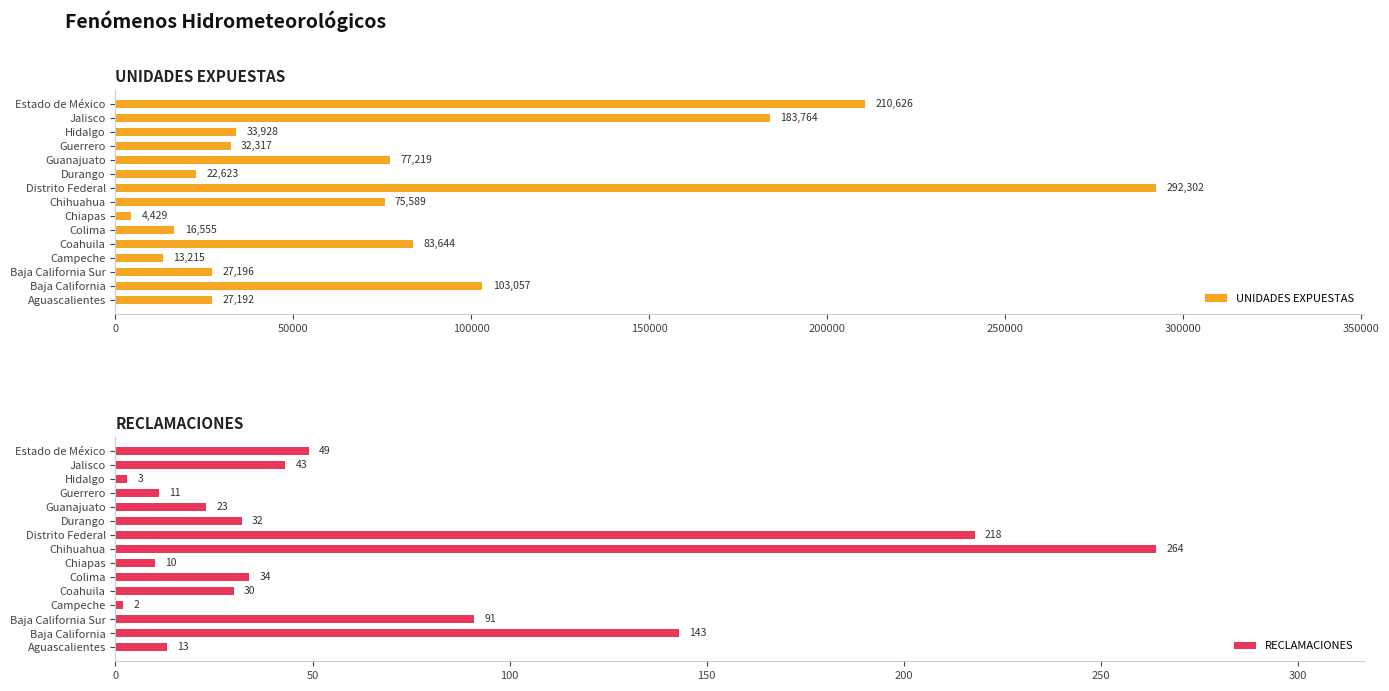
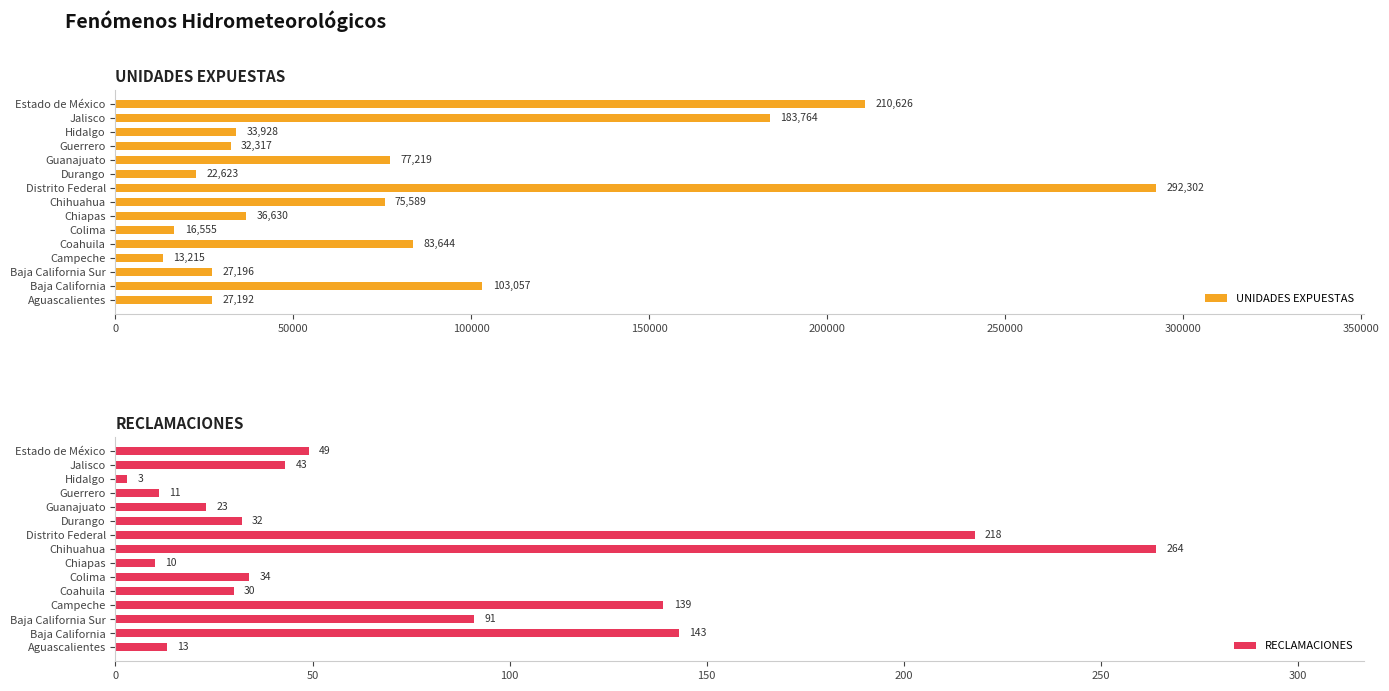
  {
    "UNIDADES EXPUESTAS": {
      "Estado de México": "210,626",
      "Jalisco": "183,764",
      "Hidalgo": "33,928",
      "Guerrero": "32,317",
      "Guanajuato": "77,219",
      "Durango": "22,623",
      "Distrito Federal": "292,302",
      "Chihuahua": "75,589",
-     "Chiapas": "4,429",
+     "Chiapas": "36,630",
      "Colima": "16,555",
      "Coahuila": "83,644",
      "Campeche": "13,215",
      "Baja California Sur": "27,196",
      "Baja California": "103,057",
      "Aguascalientes": "27,192"
    },
    "RECLAMACIONES": {
      "Estado de México": "49",
      "Jalisco": "43",
      "Hidalgo": "3",
      "Guerrero": "11",
      "Guanajuato": "23",
      "Durango": "32",
      "Distrito Federal": "218",
      "Chihuahua": "264",
      "Chiapas": "10",
      "Colima": "34",
      "Coahuila": "30",
-     "Campeche": "2",
+     "Campeche": "139",
      "Baja California Sur": "91",
      "Baja California": "143",
      "Aguascalientes": "13"
    }
  }
